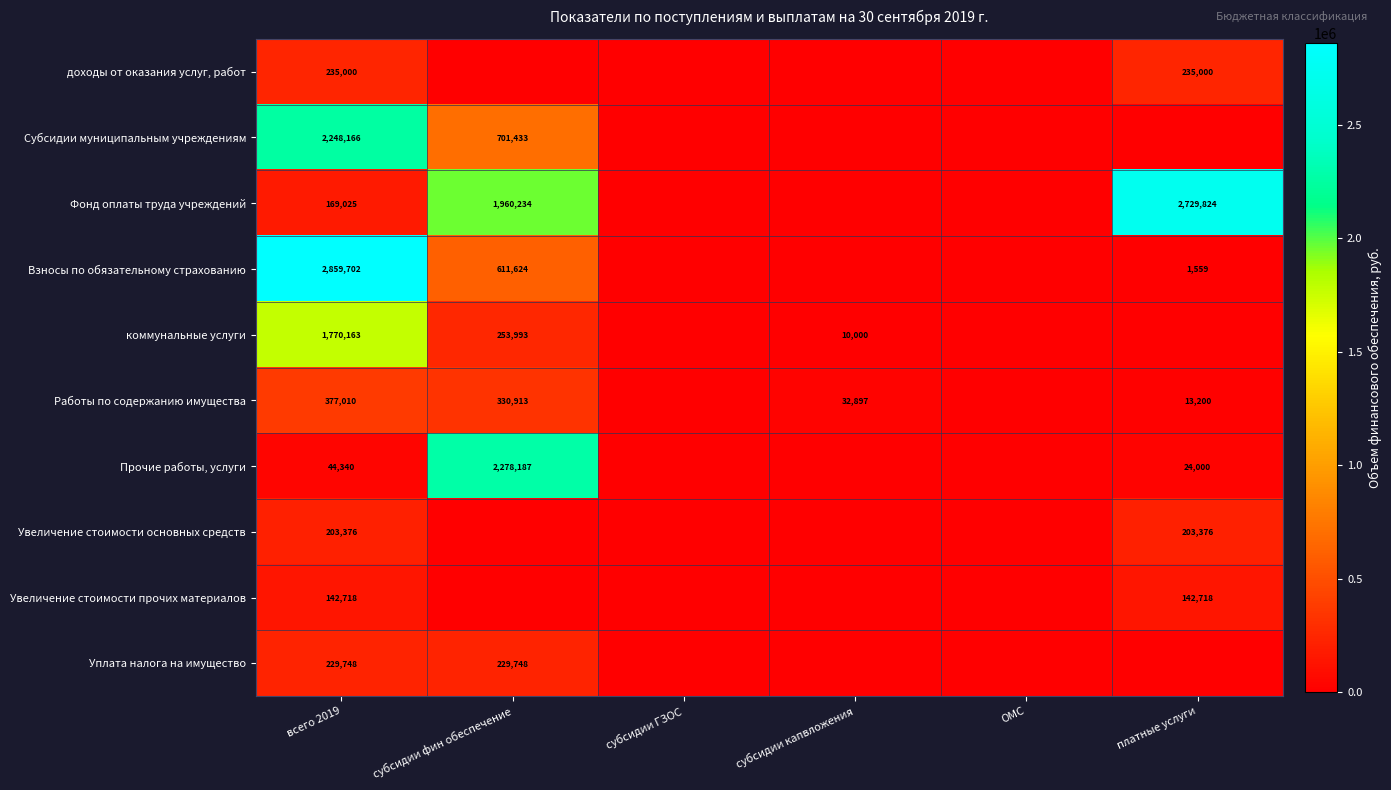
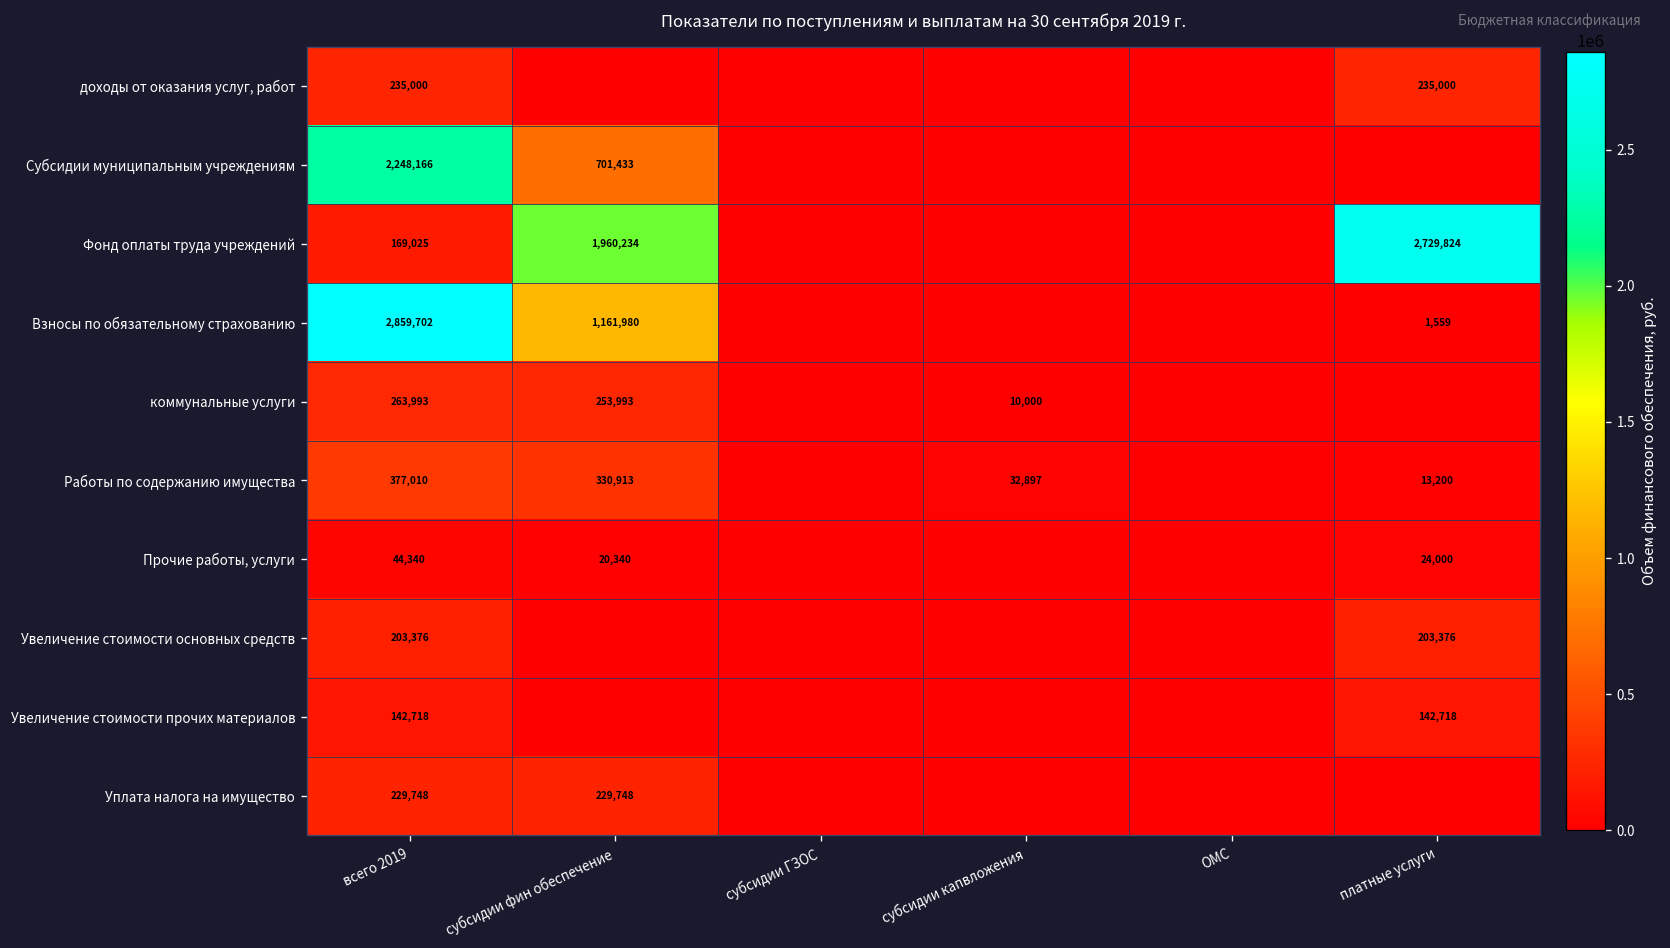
  {
    "доходы от оказания услуг, работ": {
      "всего 2019": "235,000",
      "платные услуги": "235,000"
    },
    "Субсидии муниципальным учреждениям": {
      "всего 2019": "2,248,166",
      "субсидии фин обеспечение": "701,433"
    },
    "Фонд оплаты труда учреждений": {
      "всего 2019": "169,025",
      "субсидии фин обеспечение": "1,960,234",
      "платные услуги": "2,729,824"
    },
    "Взносы по обязательному страхованию": {
      "всего 2019": "2,859,702",
-     "субсидии фин обеспечение": "611,624",
+     "субсидии фин обеспечение": "1,161,980",
      "платные услуги": "1,559"
    },
    "коммунальные услуги": {
-     "всего 2019": "1,770,163",
+     "всего 2019": "263,993",
      "субсидии фин обеспечение": "253,993",
      "субсидии капвложения": "10,000"
    },
    "Работы по содержанию имущества": {
      "всего 2019": "377,010",
      "субсидии фин обеспечение": "330,913",
      "субсидии капвложения": "32,897",
      "платные услуги": "13,200"
    },
    "Прочие работы, услуги": {
      "всего 2019": "44,340",
-     "субсидии фин обеспечение": "2,278,187",
+     "субсидии фин обеспечение": "20,340",
      "платные услуги": "24,000"
    },
    "Увеличение стоимости основных средств": {
      "всего 2019": "203,376",
      "платные услуги": "203,376"
    },
    "Увеличение стоимости прочих материалов": {
      "всего 2019": "142,718",
      "платные услуги": "142,718"
    },
    "Уплата налога на имущество": {
      "всего 2019": "229,748",
      "субсидии фин обеспечение": "229,748"
    }
  }
